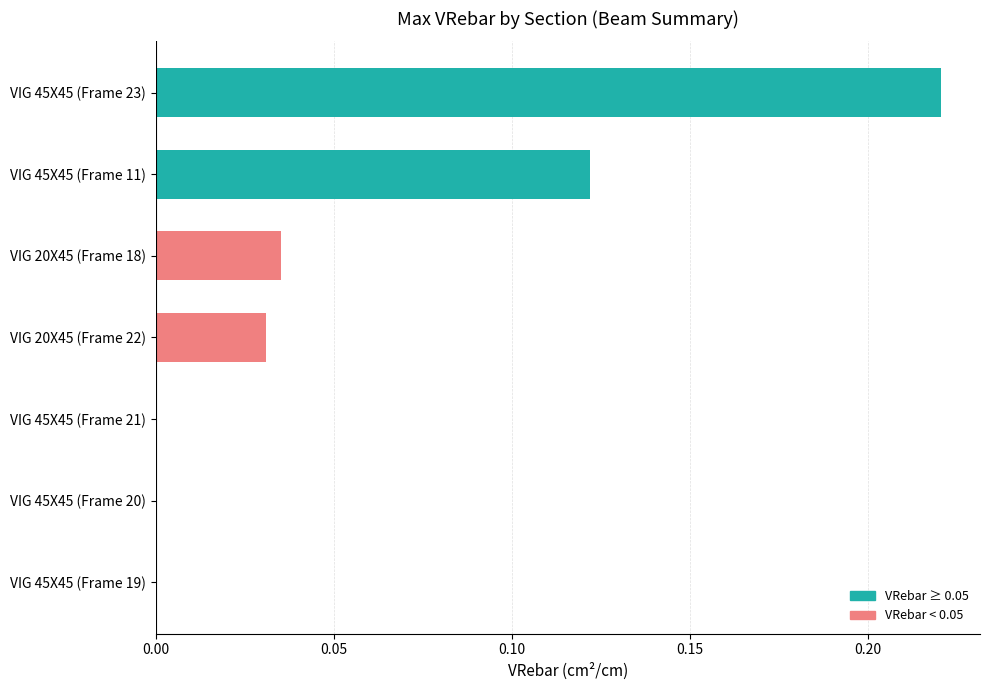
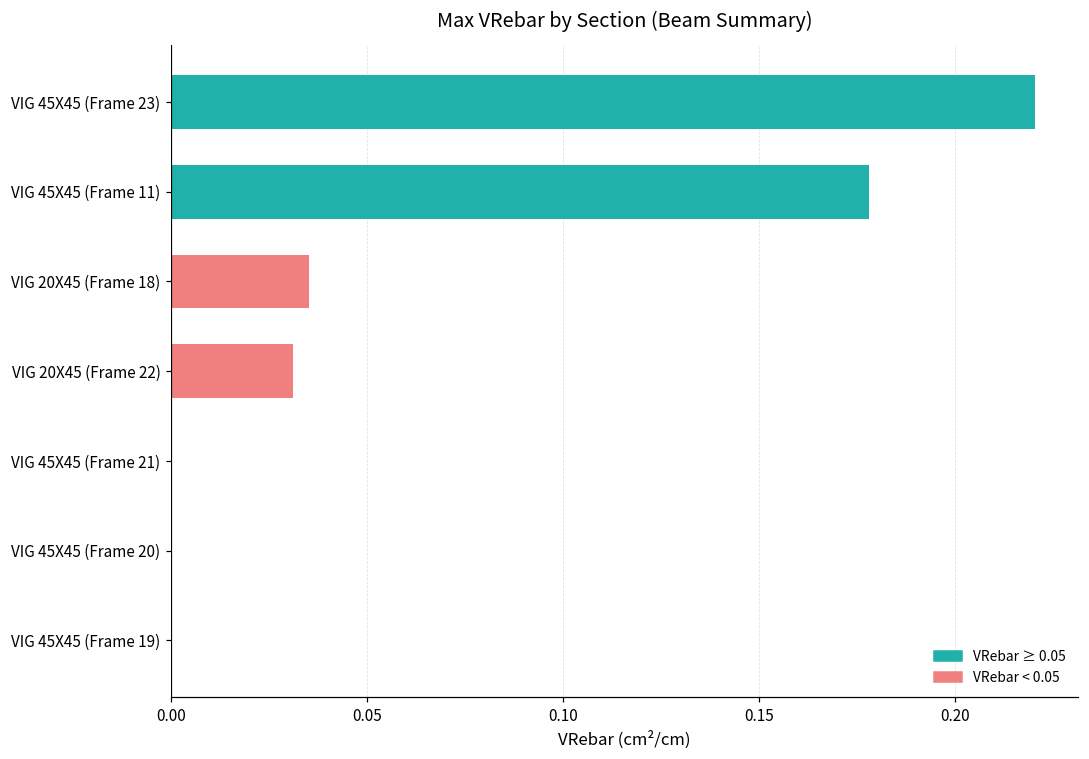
  {
    "VIG 45X45 (Frame 23)": 0.220,
-   "VIG 45X45 (Frame 11)": 0.122,
+   "VIG 45X45 (Frame 11)": 0.178,
    "VIG 20X45 (Frame 18)": 0.035,
    "VIG 20X45 (Frame 22)": 0.031,
    "VIG 45X45 (Frame 21)": 0.000,
    "VIG 45X45 (Frame 20)": 0.000,
    "VIG 45X45 (Frame 19)": 0.000
  }
